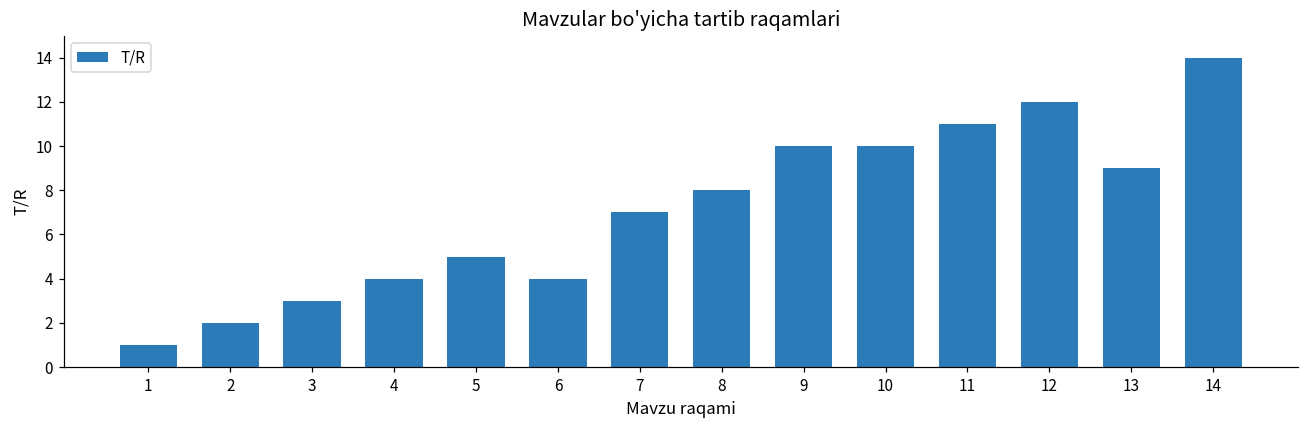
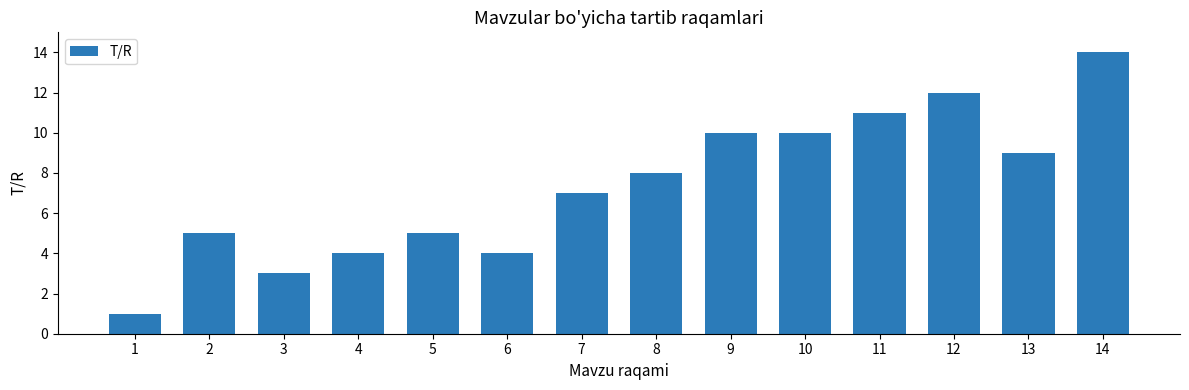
  {
    "1": 1,
-   "2": 2,
+   "2": 5,
    "3": 3,
    "4": 4,
    "5": 5,
    "6": 4,
    "7": 7,
    "8": 8,
    "9": 10,
    "10": 10,
    "11": 11,
    "12": 12,
    "13": 9,
    "14": 14
  }
